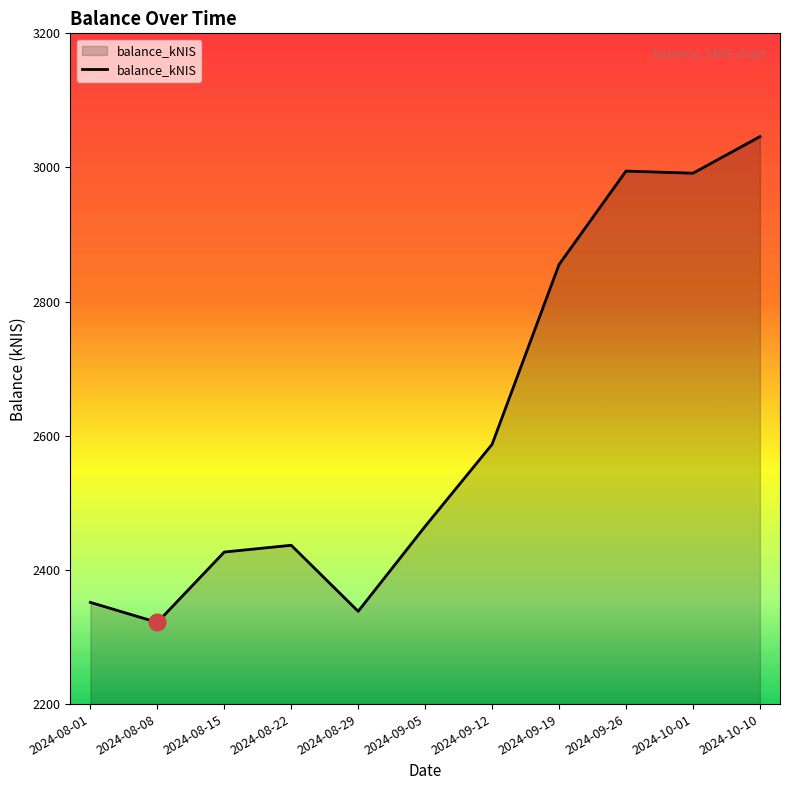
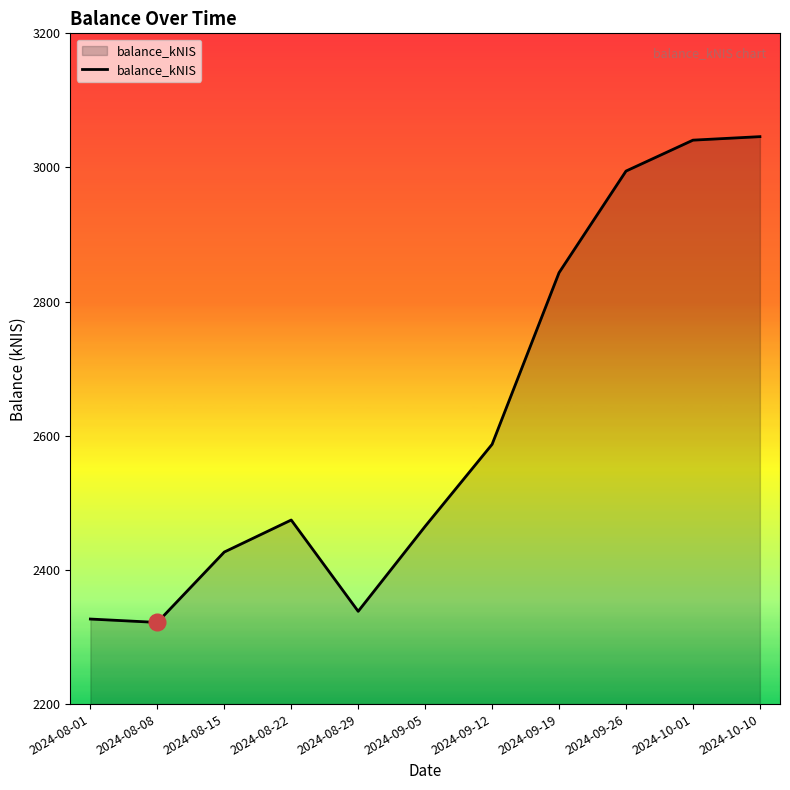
  {
    "balance_kNIS": {
-     "2024-08-01": 2350,
+     "2024-08-01": 2330,
      "2024-08-15": 2430,
-     "2024-08-22": 2440,
+     "2024-08-22": 2470,
      "2024-08-29": 2340,
      "2024-09-05": 2460,
      "2024-09-12": 2590,
-     "2024-09-19": 2860,
+     "2024-09-19": 2840,
      "2024-09-26": 2990,
-     "2024-10-01": 2990,
+     "2024-10-01": 3040,
      "2024-10-10": 3050
    }
  }
